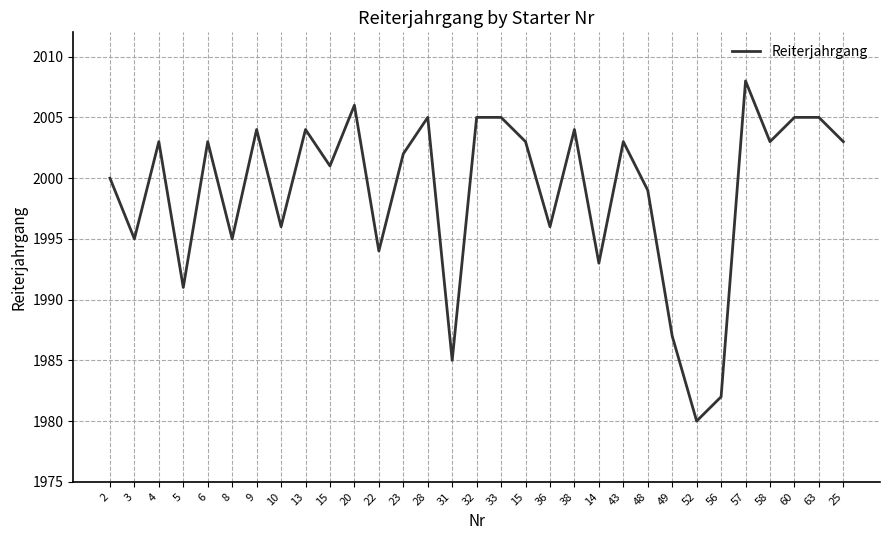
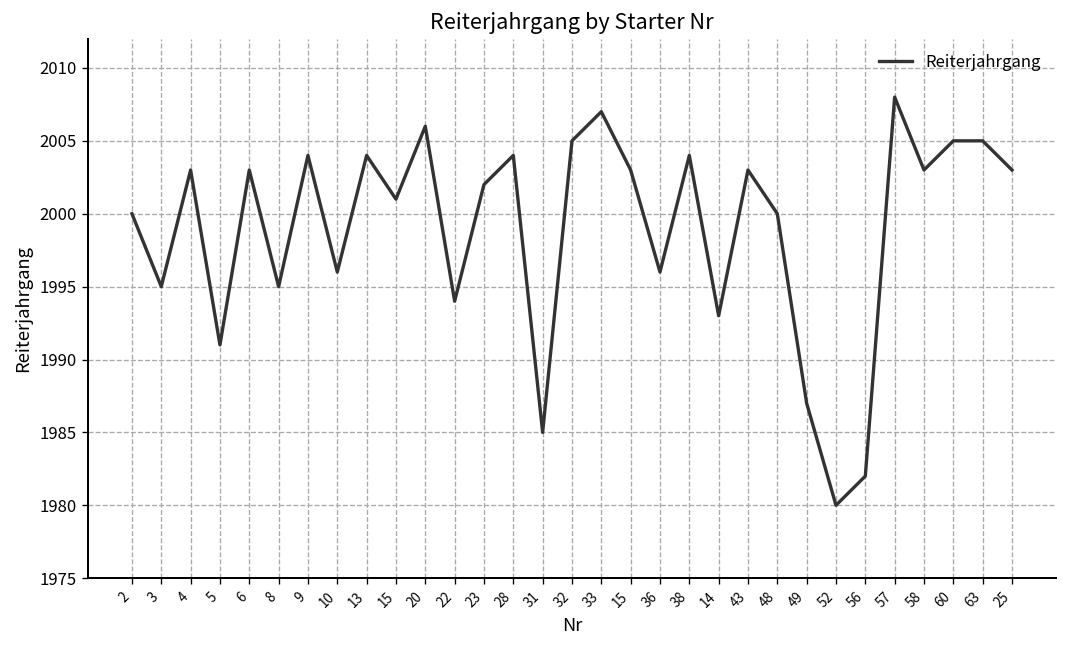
  {
    "2": 2000,
    "3": 1995,
    "4": 2003,
    "5": 1991,
    "6": 2003,
    "8": 1995,
    "9": 2004,
    "10": 1996,
    "13": 2004,
    "20": 2006,
    "22": 1994,
    "23": 2002,
-   "28": 2005,
+   "28": 2004,
    "31": 1985,
    "32": 2005,
-   "33": 2005,
+   "33": 2007,
    "36": 1996,
    "38": 2004,
    "14": 1993,
    "43": 2003,
-   "48": 1999,
+   "48": 2000,
    "49": 1987,
    "52": 1980,
    "56": 1982,
    "57": 2008,
    "58": 2003,
    "60": 2005,
    "63": 2005,
    "25": 2003
  }
